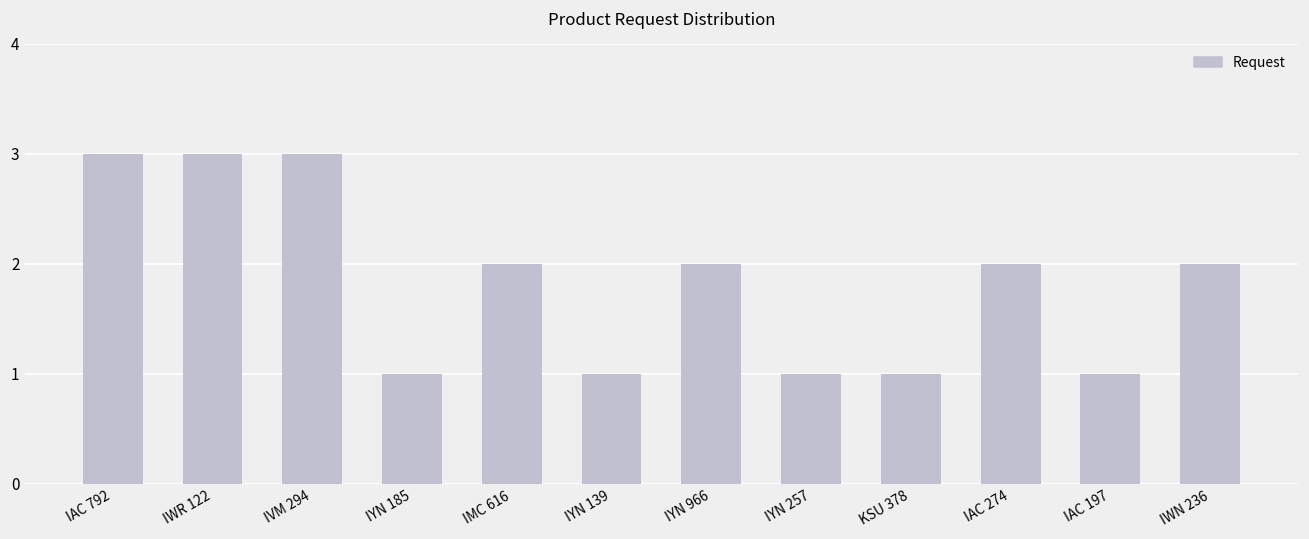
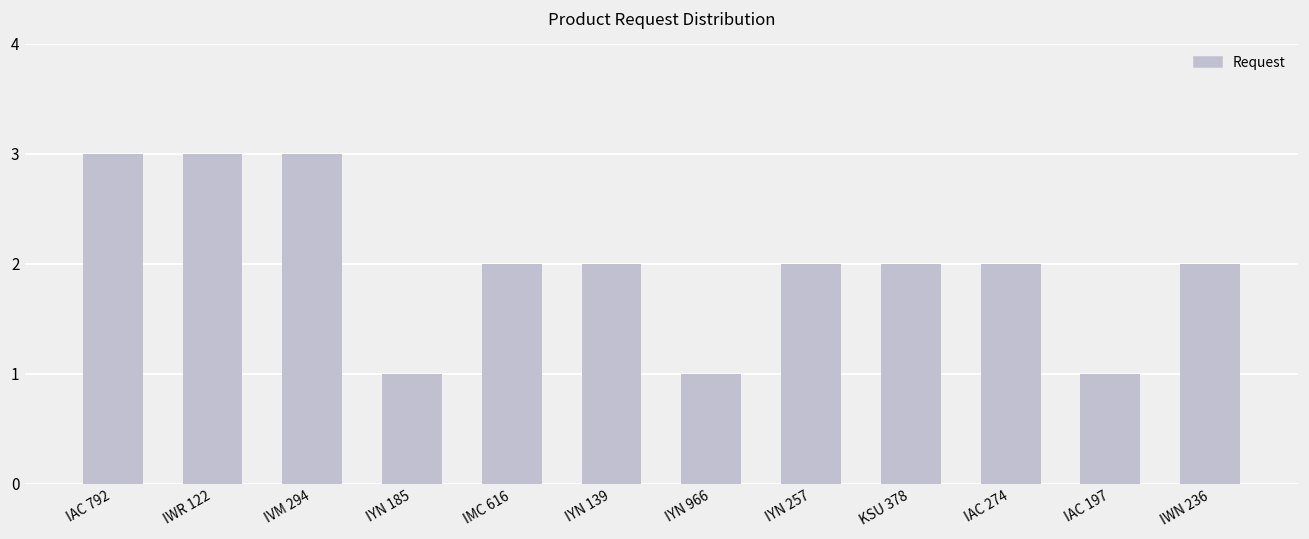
  {
    "IAC 792": 3,
    "IWR 122": 3,
    "IVM 294": 3,
    "IYN 185": 1,
    "IMC 616": 2,
-   "IYN 139": 1,
-   "IYN 966": 2,
-   "IYN 257": 1,
-   "KSU 378": 1,
+   "IYN 139": 2,
+   "IYN 966": 1,
+   "IYN 257": 2,
+   "KSU 378": 2,
    "IAC 274": 2,
    "IAC 197": 1,
    "IWN 236": 2
  }
